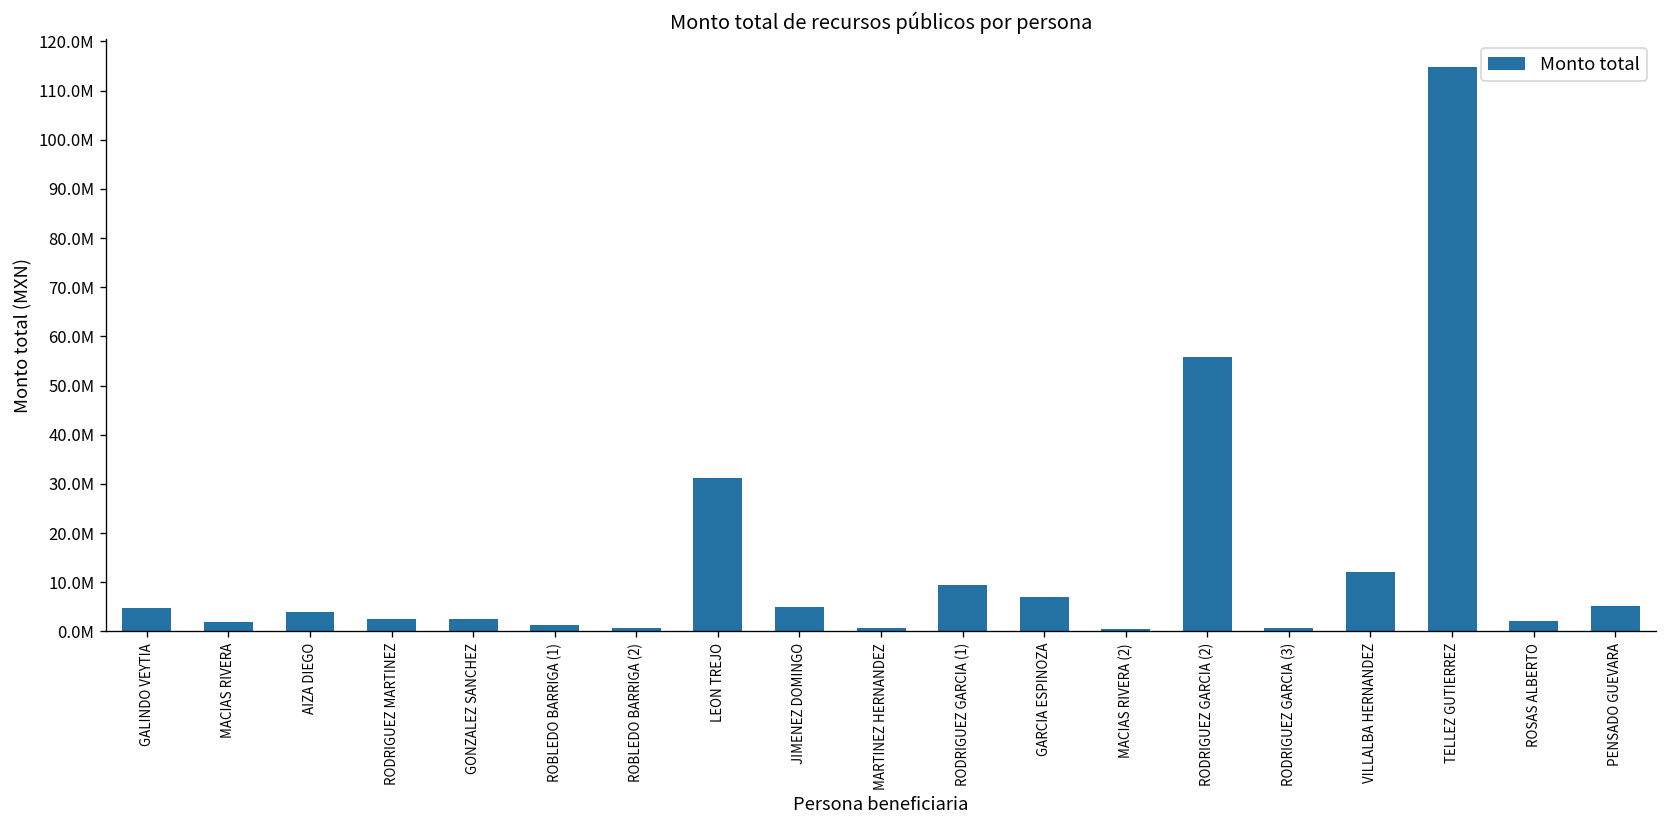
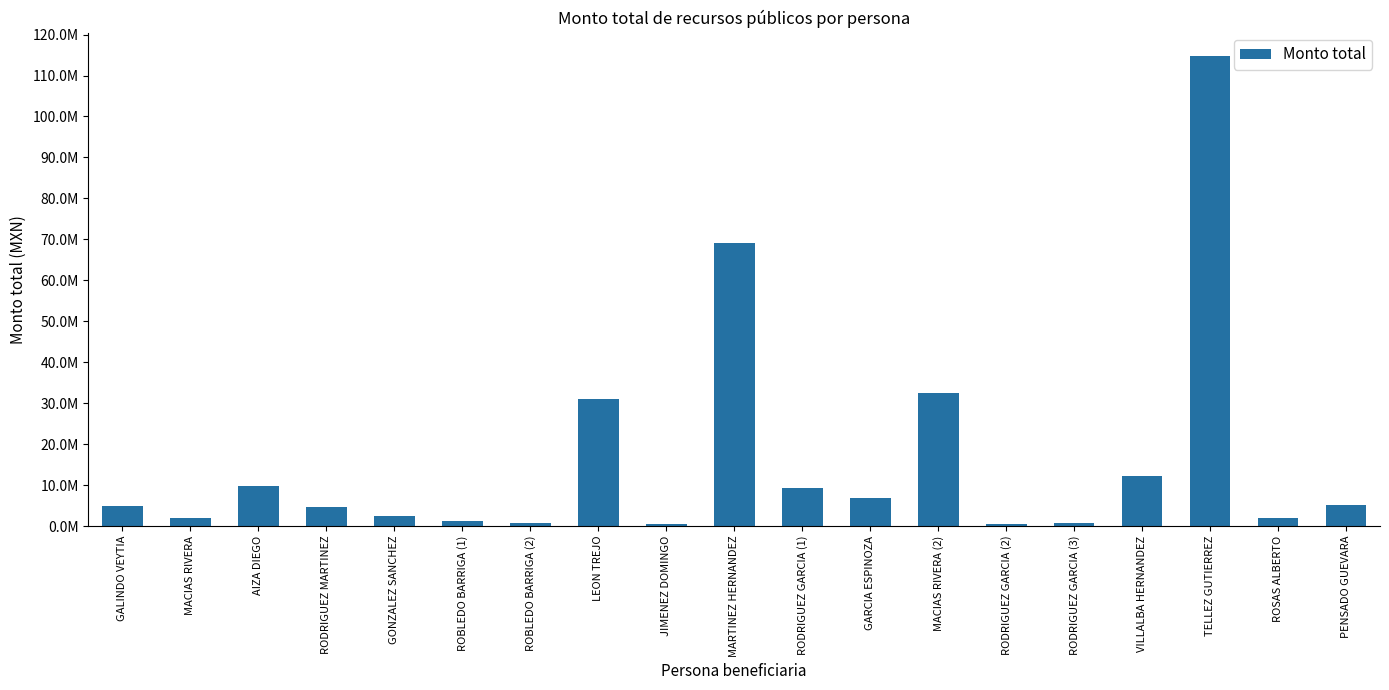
  {
    "GALINDO VEYTIA": 5000000,
    "MACIAS RIVERA": 2000000,
-   "AIZA DIEGO": 4000000,
-   "RODRIGUEZ MARTINEZ": 2000000,
+   "AIZA DIEGO": 10000000,
+   "RODRIGUEZ MARTINEZ": 5000000,
    "GONZALEZ SANCHEZ": 2000000,
    "ROBLEDO BARRIGA (1)": 1000000,
    "ROBLEDO BARRIGA (2)": 1000000,
    "LEON TREJO": 31000000,
-   "JIMENEZ DOMINGO": 5000000,
-   "MARTINEZ HERNANDEZ": 1000000,
+   "JIMENEZ DOMINGO": 0,
+   "MARTINEZ HERNANDEZ": 69000000,
    "RODRIGUEZ GARCIA (1)": 9000000,
    "GARCIA ESPINOZA": 7000000,
-   "MACIAS RIVERA (2)": 0,
-   "RODRIGUEZ GARCIA (2)": 56000000,
+   "MACIAS RIVERA (2)": 32000000,
+   "RODRIGUEZ GARCIA (2)": 0,
    "RODRIGUEZ GARCIA (3)": 1000000,
    "VILLALBA HERNANDEZ": 12000000,
    "TELLEZ GUTIERREZ": 115000000,
    "ROSAS ALBERTO": 2000000,
    "PENSADO GUEVARA": 5000000
  }
